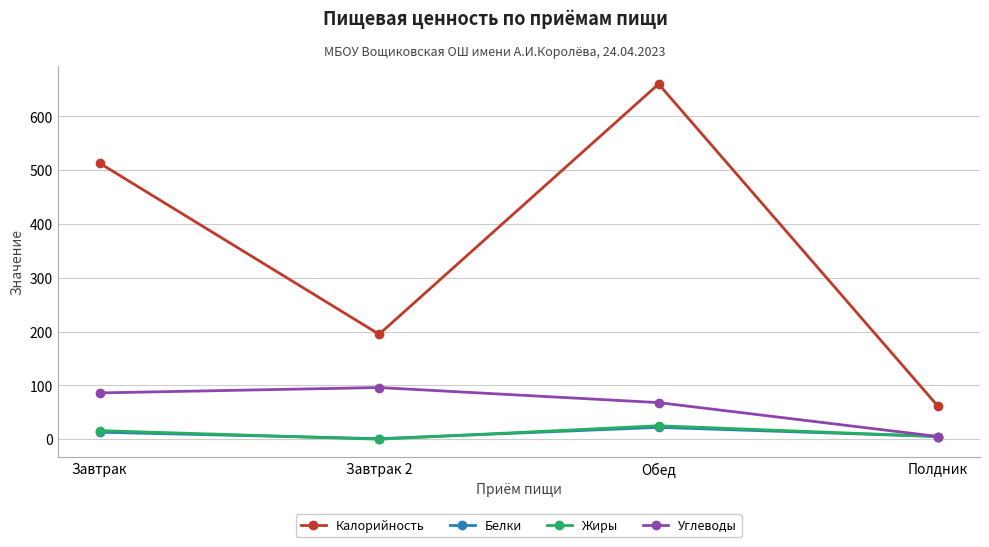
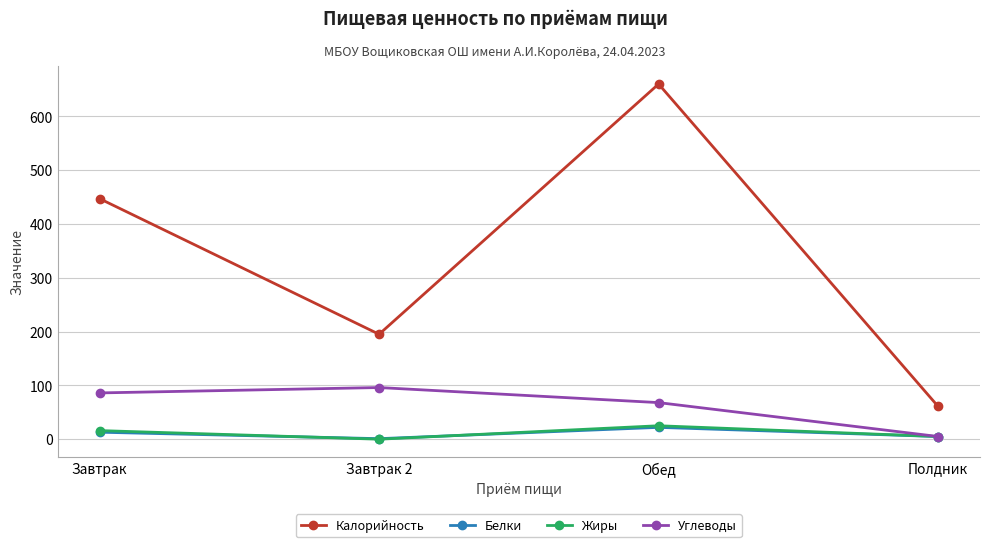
  {
    "Калорийность": {
-     "Завтрак": 510,
+     "Завтрак": 450,
      "Завтрак 2": 200,
      "Обед": 660,
      "Полдник": 60
    },
    "Углеводы": {
      "Завтрак": 90,
      "Завтрак 2": 100,
      "Обед": 70
    }
  }
